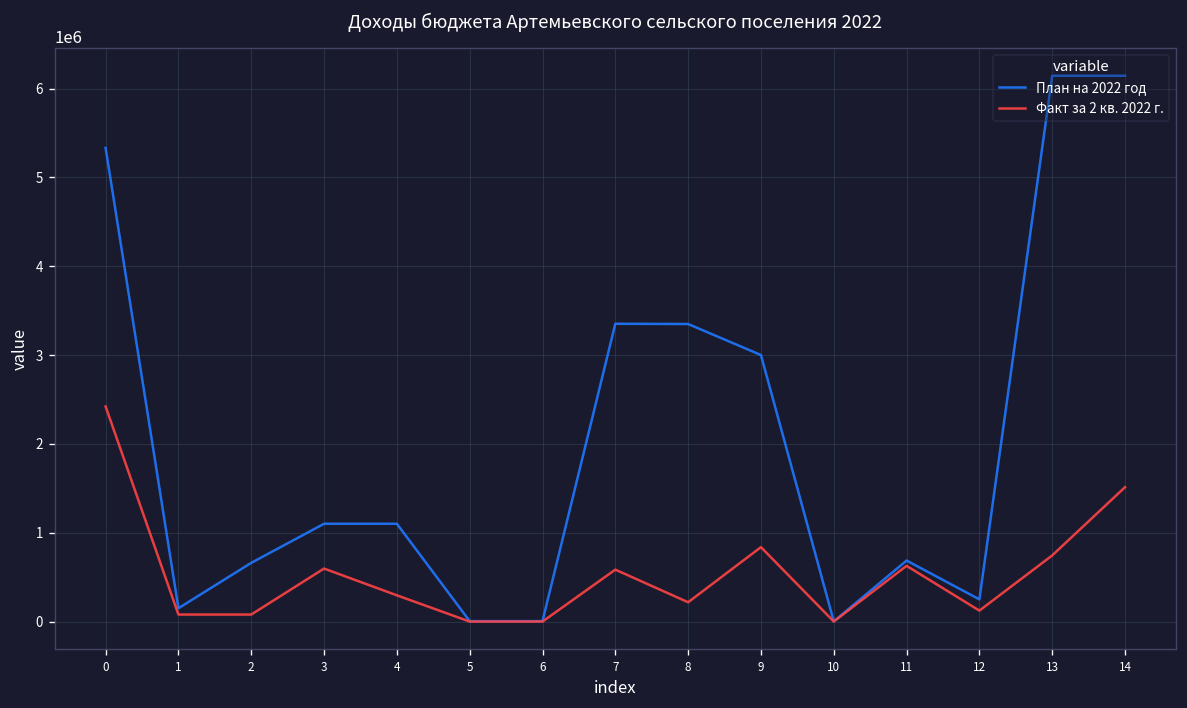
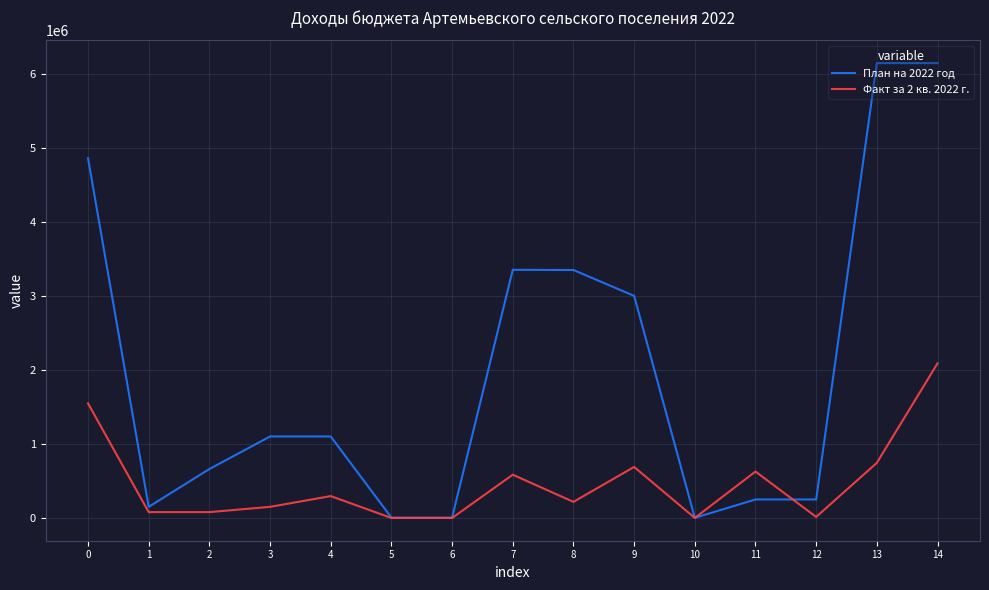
  {
    "План на 2022 год": {
-     "0": 5300000,
+     "0": 4900000,
      "1": 200000,
      "2": 700000,
      "3": 1100000,
      "4": 1100000,
      "7": 3400000,
      "8": 3300000,
      "9": 3000000,
-     "11": 700000,
+     "11": 300000,
      "12": 300000
    },
    "Факт за 2 кв. 2022 г.": {
-     "0": 2400000,
+     "0": 1500000,
      "1": 100000,
      "2": 100000,
-     "3": 600000,
+     "3": 200000,
      "4": 300000,
      "7": 600000,
      "8": 200000,
-     "9": 800000,
+     "9": 700000,
      "11": 600000,
-     "12": 100000,
+     "12": 0,
      "13": 700000,
-     "14": 1500000
+     "14": 2100000
    }
  }
